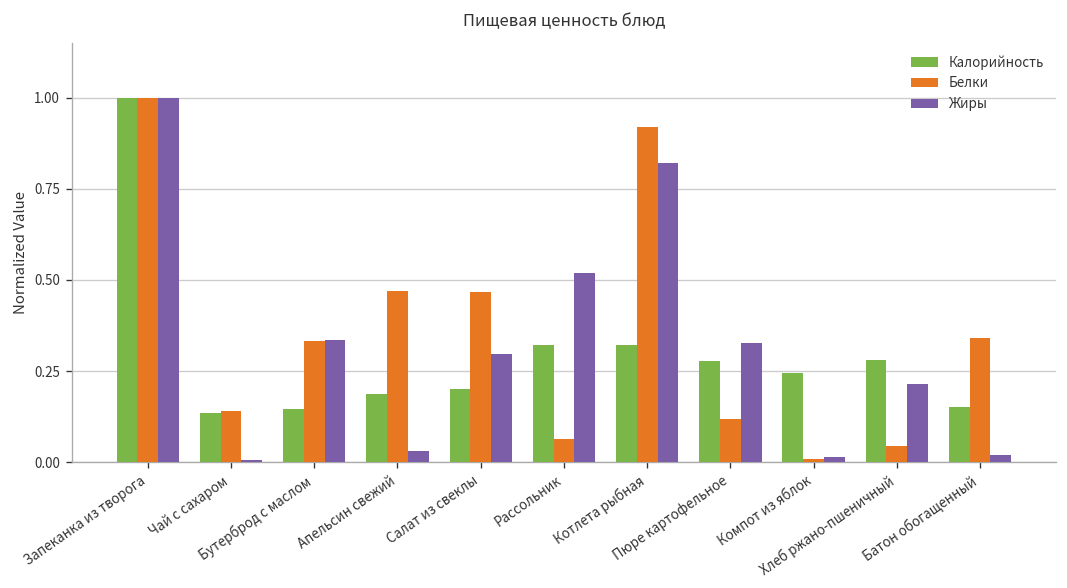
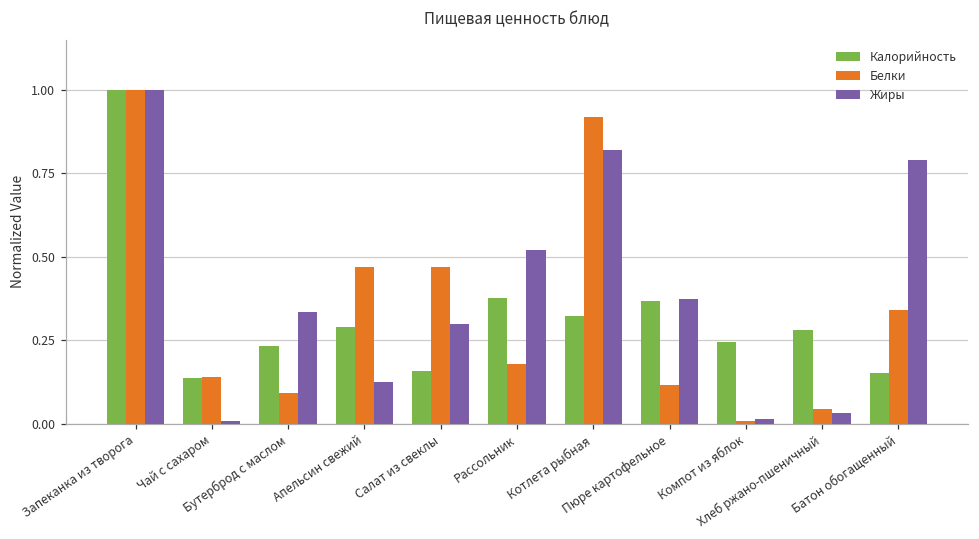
  {
    "Калорийность": {
      "Запеканка из творога": 1.00,
      "Чай с сахаром": 0.14,
-     "Бутерброд с маслом": 0.15,
-     "Апельсин свежий": 0.19,
-     "Салат из свеклы": 0.20,
-     "Рассольник": 0.32,
+     "Бутерброд с маслом": 0.23,
+     "Апельсин свежий": 0.29,
+     "Салат из свеклы": 0.16,
+     "Рассольник": 0.38,
      "Котлета рыбная": 0.32,
-     "Пюре картофельное": 0.28,
+     "Пюре картофельное": 0.37,
      "Компот из яблок": 0.25,
      "Хлеб ржано-пшеничный": 0.28,
      "Батон обогащенный": 0.15
    },
    "Белки": {
      "Запеканка из творога": 1.00,
      "Чай с сахаром": 0.14,
-     "Бутерброд с маслом": 0.33,
+     "Бутерброд с маслом": 0.09,
      "Апельсин свежий": 0.47,
      "Салат из свеклы": 0.47,
-     "Рассольник": 0.06,
+     "Рассольник": 0.18,
      "Котлета рыбная": 0.92,
      "Пюре картофельное": 0.12,
      "Хлеб ржано-пшеничный": 0.04,
      "Батон обогащенный": 0.34
    },
    "Жиры": {
      "Запеканка из творога": 1.00,
      "Бутерброд с маслом": 0.34,
-     "Апельсин свежий": 0.03,
+     "Апельсин свежий": 0.12,
      "Салат из свеклы": 0.30,
      "Рассольник": 0.52,
      "Котлета рыбная": 0.82,
-     "Пюре картофельное": 0.33,
+     "Пюре картофельное": 0.37,
      "Компот из яблок": 0.01,
-     "Хлеб ржано-пшеничный": 0.22,
-     "Батон обогащенный": 0.02
+     "Хлеб ржано-пшеничный": 0.03,
+     "Батон обогащенный": 0.79
    }
  }
